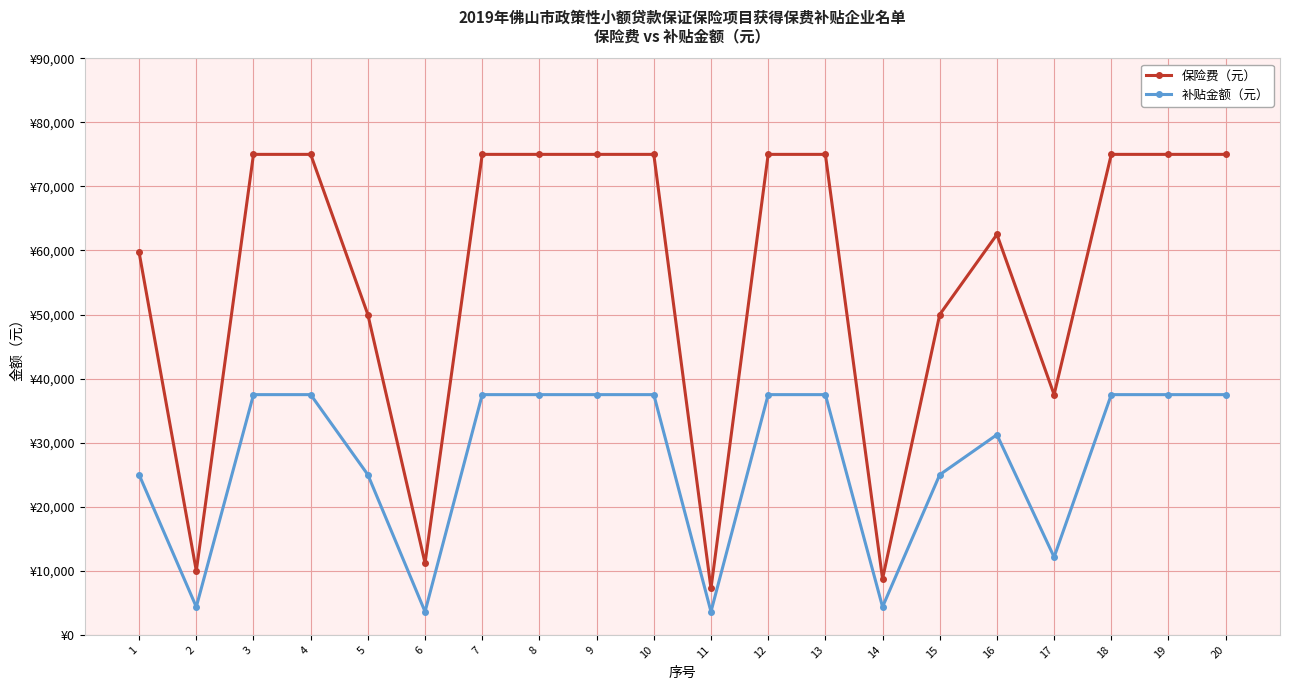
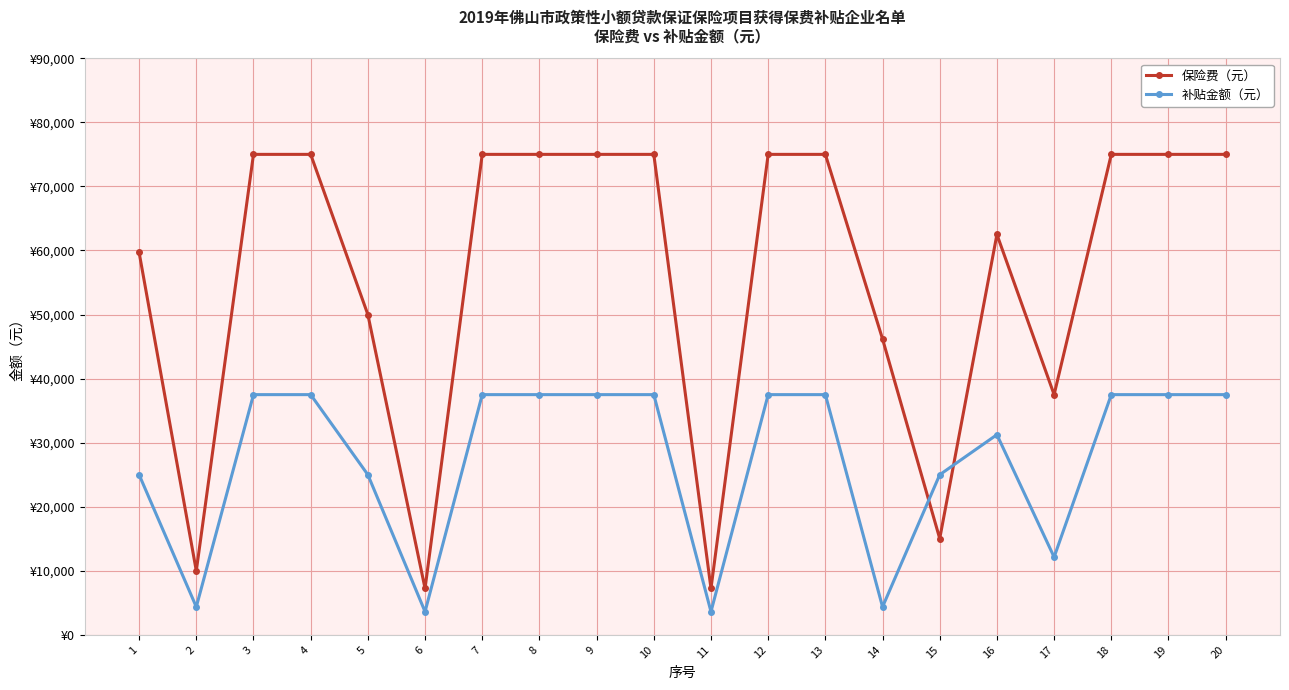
  {
    "保险费（元）": {
      "1": "¥60,000",
      "2": "¥10,000",
      "3": "¥75,000",
      "4": "¥75,000",
      "5": "¥50,000",
-     "6": "¥11,000",
+     "6": "¥7,000",
      "7": "¥75,000",
      "8": "¥75,000",
      "9": "¥75,000",
      "10": "¥75,000",
      "11": "¥7,000",
      "12": "¥75,000",
      "13": "¥75,000",
-     "14": "¥9,000",
-     "15": "¥50,000",
+     "14": "¥46,000",
+     "15": "¥15,000",
      "16": "¥63,000",
      "17": "¥38,000",
      "18": "¥75,000",
      "19": "¥75,000",
      "20": "¥75,000"
    },
    "补贴金额（元）": {
      "1": "¥25,000",
      "2": "¥4,000",
      "3": "¥38,000",
      "4": "¥38,000",
      "5": "¥25,000",
      "6": "¥4,000",
      "7": "¥38,000",
      "8": "¥38,000",
      "9": "¥38,000",
      "10": "¥38,000",
      "11": "¥4,000",
      "12": "¥38,000",
      "13": "¥38,000",
      "14": "¥4,000",
      "15": "¥25,000",
      "16": "¥31,000",
      "17": "¥12,000",
      "18": "¥38,000",
      "19": "¥38,000",
      "20": "¥38,000"
    }
  }
